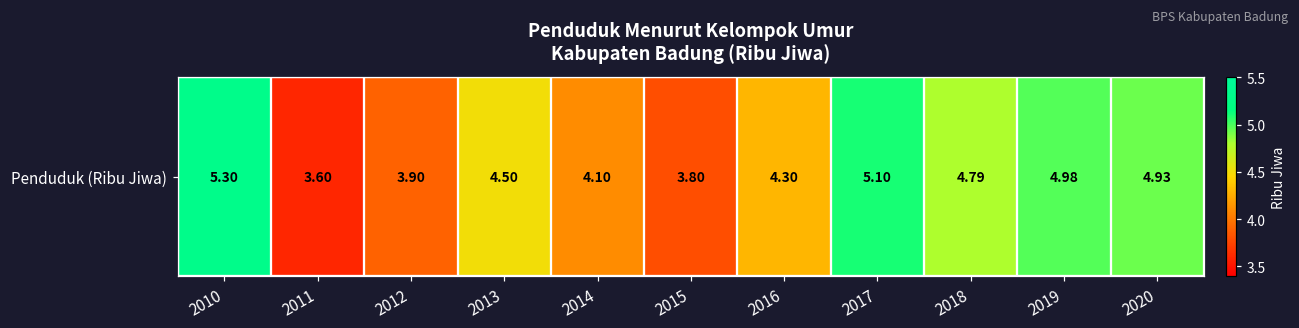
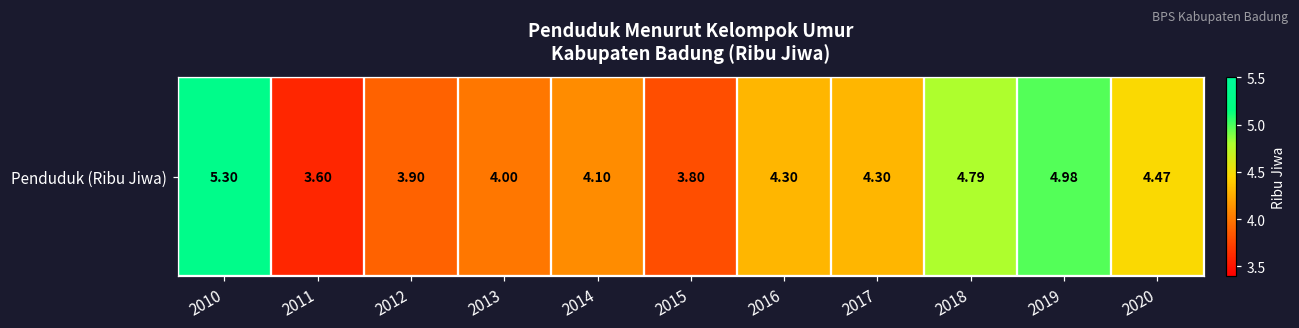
  {
    "Penduduk (Ribu Jiwa)": {
      "2010": 5.30,
      "2011": 3.60,
      "2012": 3.90,
-     "2013": 4.50,
+     "2013": 4.00,
      "2014": 4.10,
      "2015": 3.80,
      "2016": 4.30,
-     "2017": 5.10,
+     "2017": 4.30,
      "2018": 4.79,
      "2019": 4.98,
-     "2020": 4.93
+     "2020": 4.47
    }
  }
